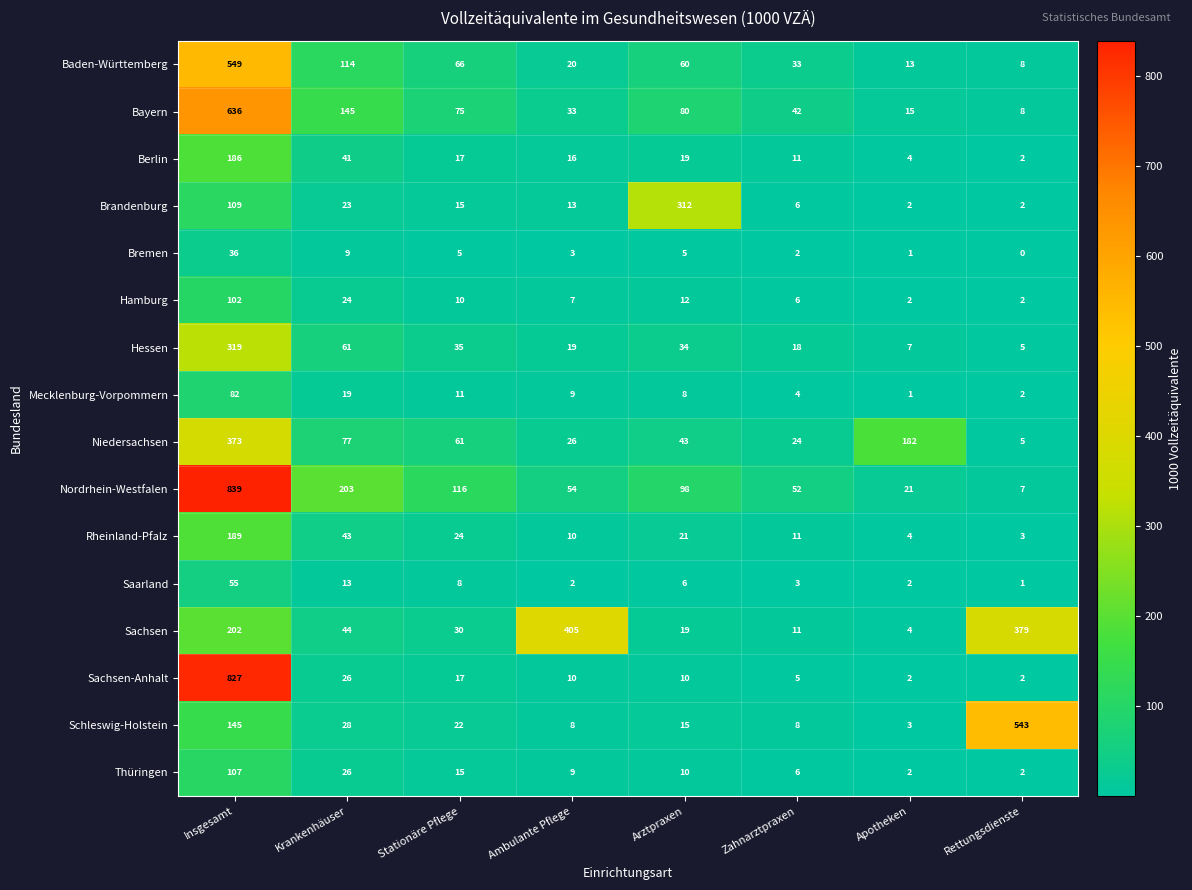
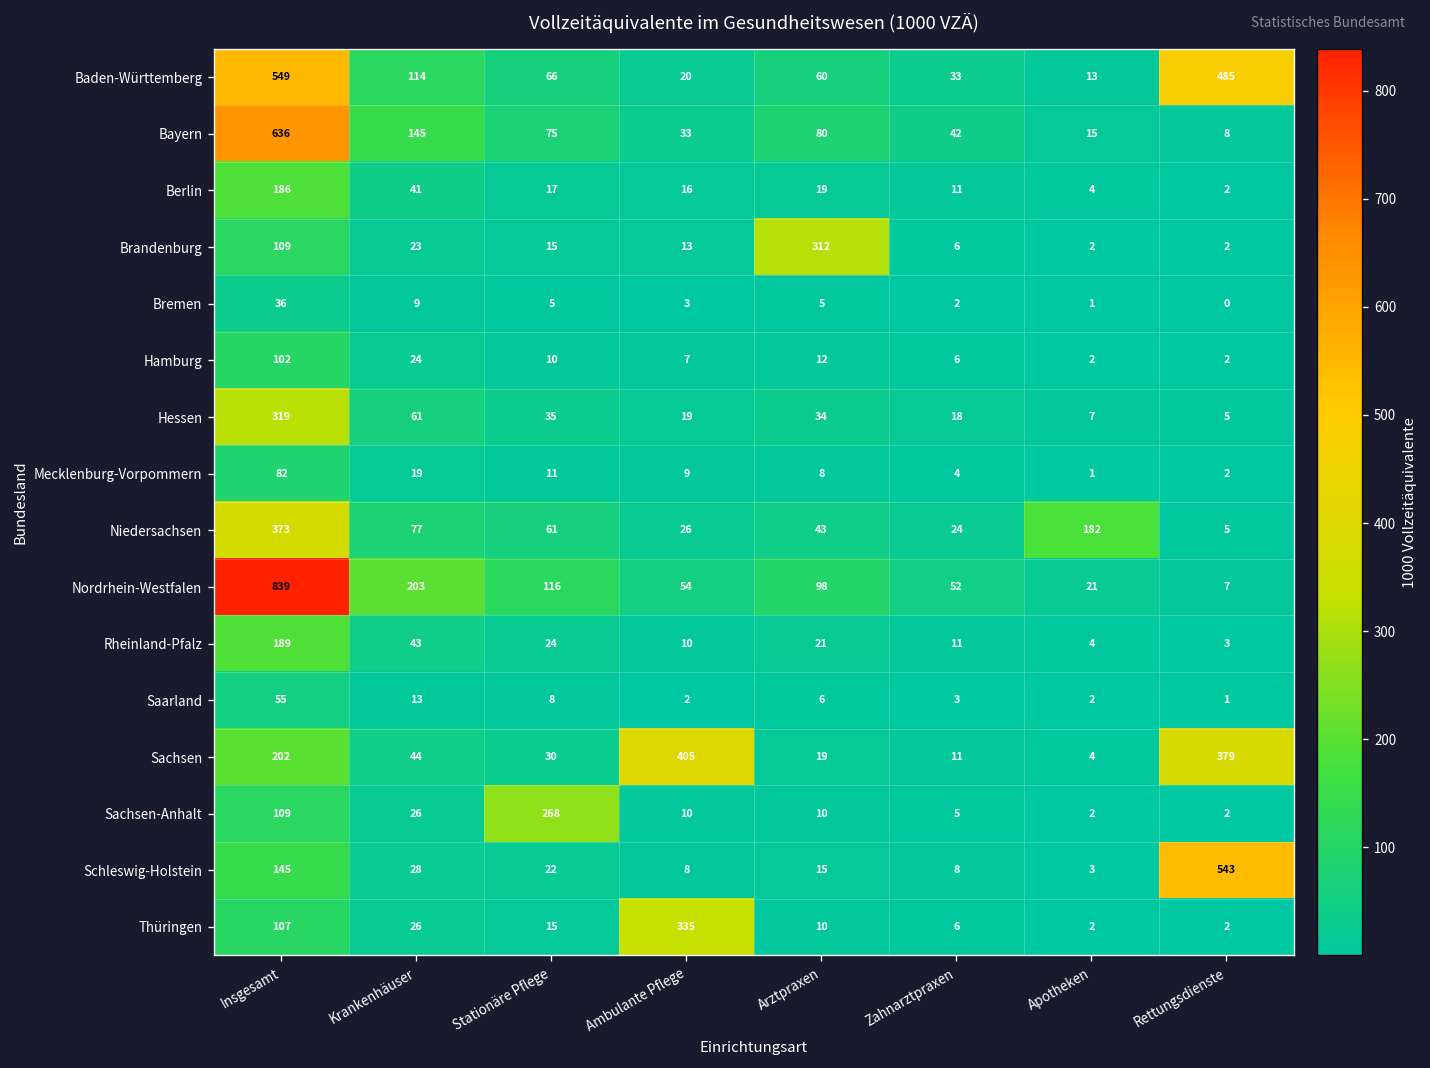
  {
    "Baden-Württemberg": {
      "Insgesamt": 549,
      "Krankenhäuser": 114,
      "Stationäre Pflege": 66,
      "Ambulante Pflege": 20,
      "Arztpraxen": 60,
      "Zahnarztpraxen": 33,
      "Apotheken": 13,
-     "Rettungsdienste": 8
+     "Rettungsdienste": 485
    },
    "Bayern": {
      "Insgesamt": 636,
      "Krankenhäuser": 145,
      "Stationäre Pflege": 75,
      "Ambulante Pflege": 33,
      "Arztpraxen": 80,
      "Zahnarztpraxen": 42,
      "Apotheken": 15,
      "Rettungsdienste": 8
    },
    "Berlin": {
      "Insgesamt": 186,
      "Krankenhäuser": 41,
      "Stationäre Pflege": 17,
      "Ambulante Pflege": 16,
      "Arztpraxen": 19,
      "Zahnarztpraxen": 11,
      "Apotheken": 4,
      "Rettungsdienste": 2
    },
    "Brandenburg": {
      "Insgesamt": 109,
      "Krankenhäuser": 23,
      "Stationäre Pflege": 15,
      "Ambulante Pflege": 13,
      "Arztpraxen": 312,
      "Zahnarztpraxen": 6,
      "Apotheken": 2,
      "Rettungsdienste": 2
    },
    "Bremen": {
      "Insgesamt": 36,
      "Krankenhäuser": 9,
      "Stationäre Pflege": 5,
      "Ambulante Pflege": 3,
      "Arztpraxen": 5,
      "Zahnarztpraxen": 2,
      "Apotheken": 1,
      "Rettungsdienste": 0
    },
    "Hamburg": {
      "Insgesamt": 102,
      "Krankenhäuser": 24,
      "Stationäre Pflege": 10,
      "Ambulante Pflege": 7,
      "Arztpraxen": 12,
      "Zahnarztpraxen": 6,
      "Apotheken": 2,
      "Rettungsdienste": 2
    },
    "Hessen": {
      "Insgesamt": 319,
      "Krankenhäuser": 61,
      "Stationäre Pflege": 35,
      "Ambulante Pflege": 19,
      "Arztpraxen": 34,
      "Zahnarztpraxen": 18,
      "Apotheken": 7,
      "Rettungsdienste": 5
    },
    "Mecklenburg-Vorpommern": {
      "Insgesamt": 82,
      "Krankenhäuser": 19,
      "Stationäre Pflege": 11,
      "Ambulante Pflege": 9,
      "Arztpraxen": 8,
      "Zahnarztpraxen": 4,
      "Apotheken": 1,
      "Rettungsdienste": 2
    },
    "Niedersachsen": {
      "Insgesamt": 373,
      "Krankenhäuser": 77,
      "Stationäre Pflege": 61,
      "Ambulante Pflege": 26,
      "Arztpraxen": 43,
      "Zahnarztpraxen": 24,
      "Apotheken": 182,
      "Rettungsdienste": 5
    },
    "Nordrhein-Westfalen": {
      "Insgesamt": 839,
      "Krankenhäuser": 203,
      "Stationäre Pflege": 116,
      "Ambulante Pflege": 54,
      "Arztpraxen": 98,
      "Zahnarztpraxen": 52,
      "Apotheken": 21,
      "Rettungsdienste": 7
    },
    "Rheinland-Pfalz": {
      "Insgesamt": 189,
      "Krankenhäuser": 43,
      "Stationäre Pflege": 24,
      "Ambulante Pflege": 10,
      "Arztpraxen": 21,
      "Zahnarztpraxen": 11,
      "Apotheken": 4,
      "Rettungsdienste": 3
    },
    "Saarland": {
      "Insgesamt": 55,
      "Krankenhäuser": 13,
      "Stationäre Pflege": 8,
      "Ambulante Pflege": 2,
      "Arztpraxen": 6,
      "Zahnarztpraxen": 3,
      "Apotheken": 2,
      "Rettungsdienste": 1
    },
    "Sachsen": {
      "Insgesamt": 202,
      "Krankenhäuser": 44,
      "Stationäre Pflege": 30,
      "Ambulante Pflege": 405,
      "Arztpraxen": 19,
      "Zahnarztpraxen": 11,
      "Apotheken": 4,
      "Rettungsdienste": 379
    },
    "Sachsen-Anhalt": {
-     "Insgesamt": 827,
+     "Insgesamt": 109,
      "Krankenhäuser": 26,
-     "Stationäre Pflege": 17,
+     "Stationäre Pflege": 268,
      "Ambulante Pflege": 10,
      "Arztpraxen": 10,
      "Zahnarztpraxen": 5,
      "Apotheken": 2,
      "Rettungsdienste": 2
    },
    "Schleswig-Holstein": {
      "Insgesamt": 145,
      "Krankenhäuser": 28,
      "Stationäre Pflege": 22,
      "Ambulante Pflege": 8,
      "Arztpraxen": 15,
      "Zahnarztpraxen": 8,
      "Apotheken": 3,
      "Rettungsdienste": 543
    },
    "Thüringen": {
      "Insgesamt": 107,
      "Krankenhäuser": 26,
      "Stationäre Pflege": 15,
-     "Ambulante Pflege": 9,
+     "Ambulante Pflege": 335,
      "Arztpraxen": 10,
      "Zahnarztpraxen": 6,
      "Apotheken": 2,
      "Rettungsdienste": 2
    }
  }
